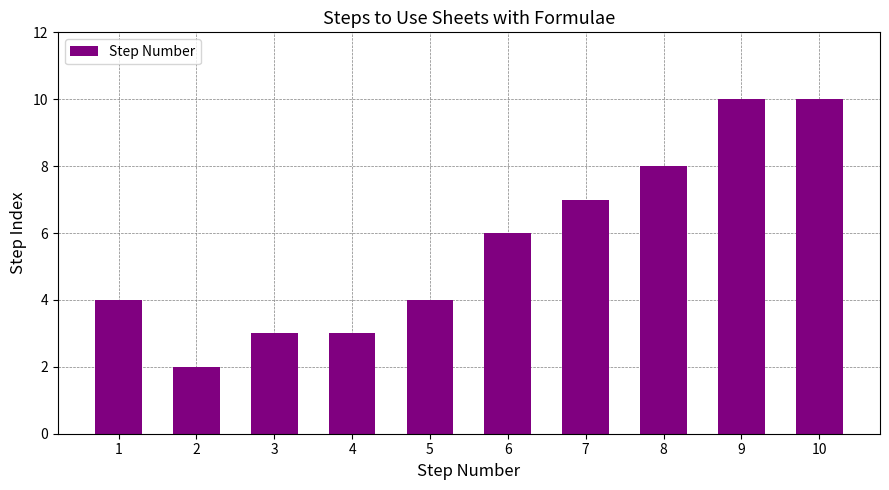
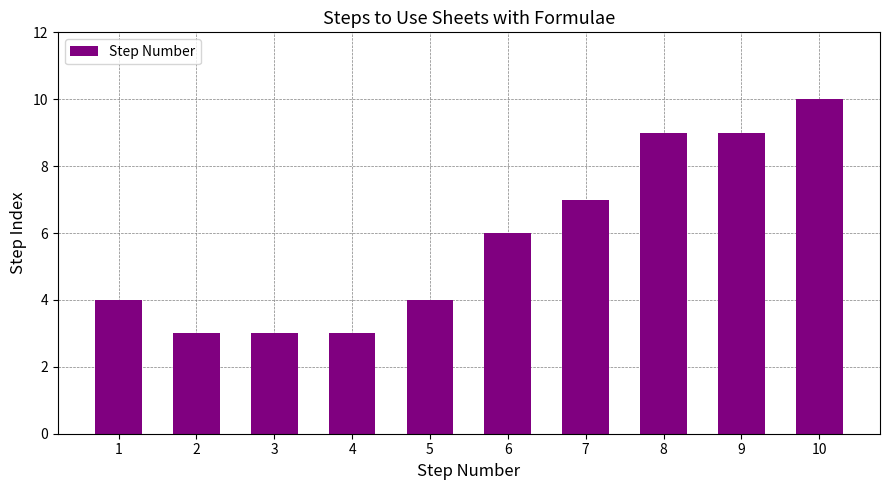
  {
    "1": 4,
-   "2": 2,
+   "2": 3,
    "3": 3,
    "4": 3,
    "5": 4,
    "6": 6,
    "7": 7,
-   "8": 8,
-   "9": 10,
+   "8": 9,
+   "9": 9,
    "10": 10
  }
